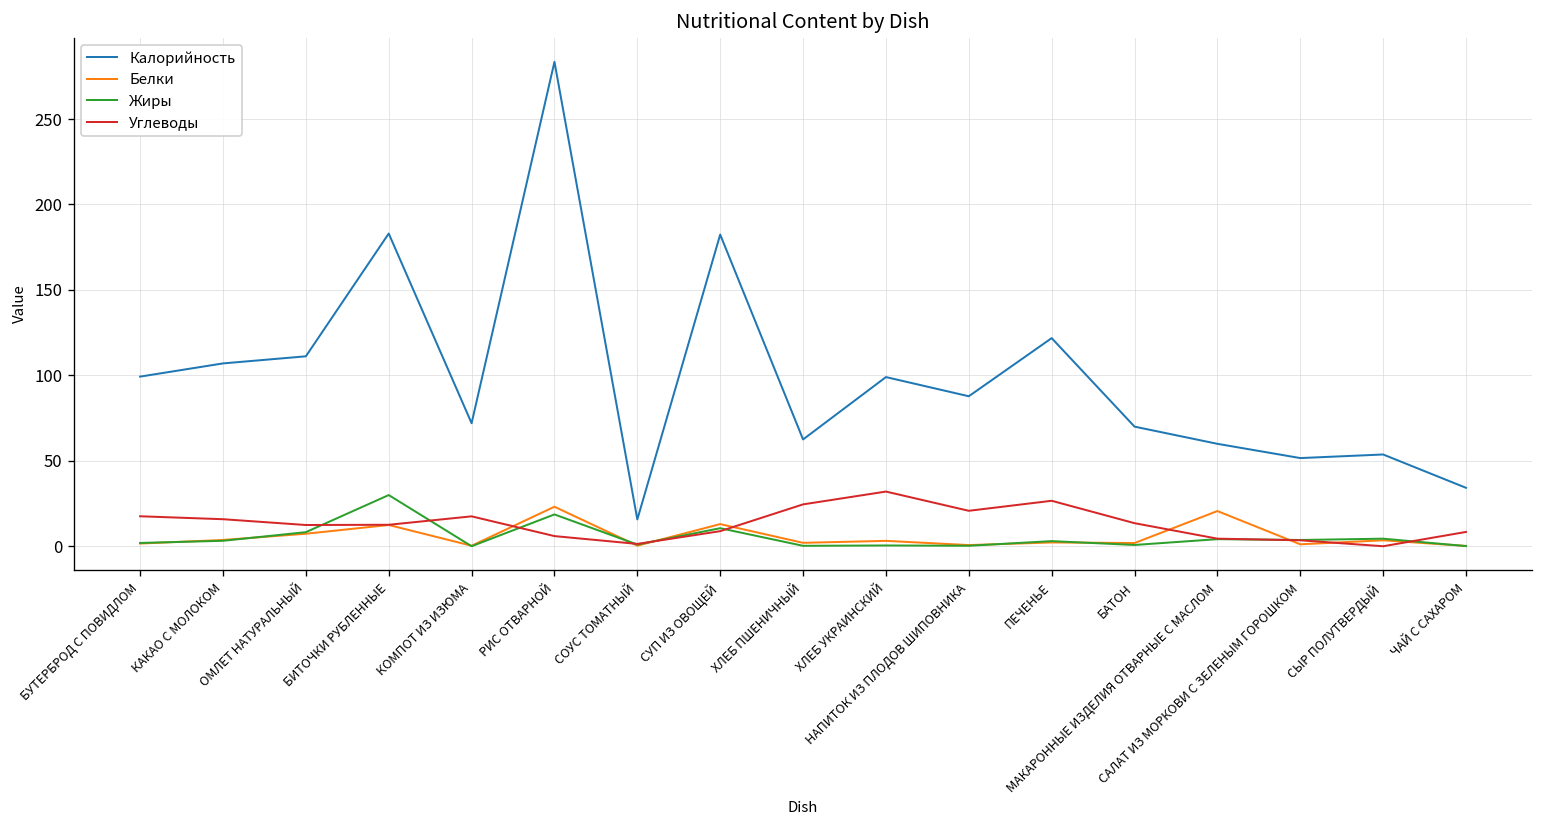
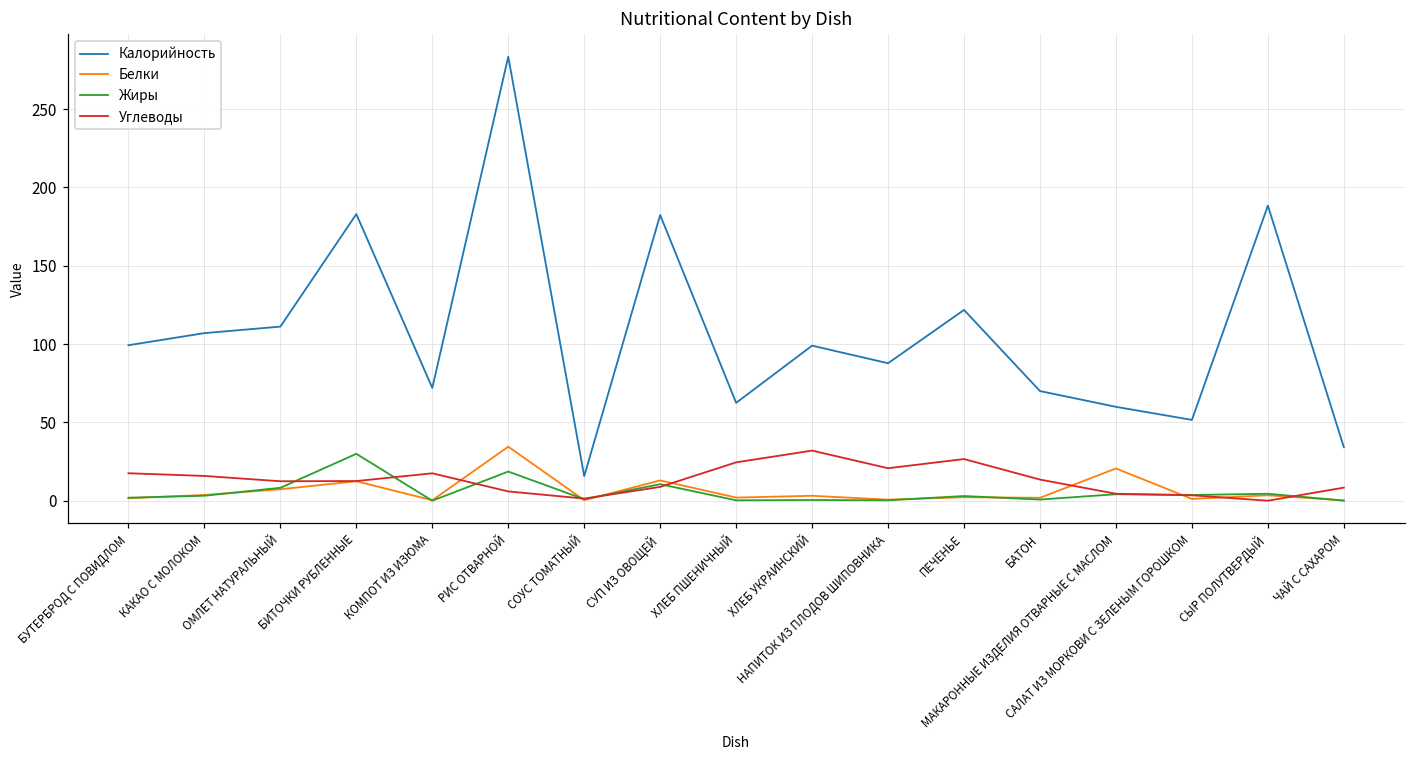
  {
    "Калорийность": {
      "БУТЕРБРОД С ПОВИДЛОМ": 99,
      "КАКАО С МОЛОКОМ": 107,
      "ОМЛЕТ НАТУРАЛЬНЫЙ": 111,
      "БИТОЧКИ РУБЛЕННЫЕ": 183,
      "КОМПОТ ИЗ ИЗЮМА": 72,
      "РИС ОТВАРНОЙ": 284,
      "СОУС ТОМАТНЫЙ": 16,
      "СУП ИЗ ОВОЩЕЙ": 182,
      "ХЛЕБ ПШЕНИЧНЫЙ": 63,
      "ХЛЕБ УКРАИНСКИЙ": 99,
      "НАПИТОК ИЗ ПЛОДОВ ШИПОВНИКА": 88,
      "ПЕЧЕНЬЕ": 122,
      "БАТОН": 70,
      "МАКАРОННЫЕ ИЗДЕЛИЯ ОТВАРНЫЕ С МАСЛОМ": 60,
      "САЛАТ ИЗ МОРКОВИ С ЗЕЛЕНЫМ ГОРОШКОМ": 52,
-     "СЫР ПОЛУТВЕРДЫЙ": 54,
+     "СЫР ПОЛУТВЕРДЫЙ": 188,
      "ЧАЙ С САХАРОМ": 34
    },
    "Белки": {
-     "РИС ОТВАРНОЙ": 23,
+     "РИС ОТВАРНОЙ": 35,
      "СУП ИЗ ОВОЩЕЙ": 13,
      "ХЛЕБ УКРАИНСКИЙ": 3,
      "МАКАРОННЫЕ ИЗДЕЛИЯ ОТВАРНЫЕ С МАСЛОМ": 21,
      "САЛАТ ИЗ МОРКОВИ С ЗЕЛЕНЫМ ГОРОШКОМ": 1
    },
    "Жиры": {
      "БИТОЧКИ РУБЛЕННЫЕ": 30,
      "РИС ОТВАРНОЙ": 19,
      "ХЛЕБ УКРАИНСКИЙ": 0
    },
    "Углеводы": {
      "БУТЕРБРОД С ПОВИДЛОМ": 18,
      "КАКАО С МОЛОКОМ": 16,
      "ОМЛЕТ НАТУРАЛЬНЫЙ": 12,
      "КОМПОТ ИЗ ИЗЮМА": 18,
      "РИС ОТВАРНОЙ": 6,
      "ХЛЕБ ПШЕНИЧНЫЙ": 25,
      "ХЛЕБ УКРАИНСКИЙ": 32,
      "НАПИТОК ИЗ ПЛОДОВ ШИПОВНИКА": 21,
      "ПЕЧЕНЬЕ": 27,
      "БАТОН": 14,
      "СЫР ПОЛУТВЕРДЫЙ": 0,
      "ЧАЙ С САХАРОМ": 8
    }
  }
